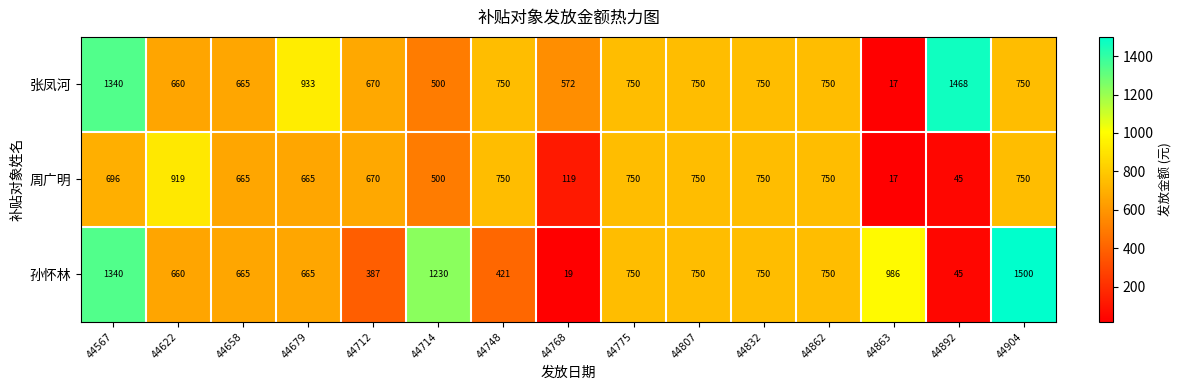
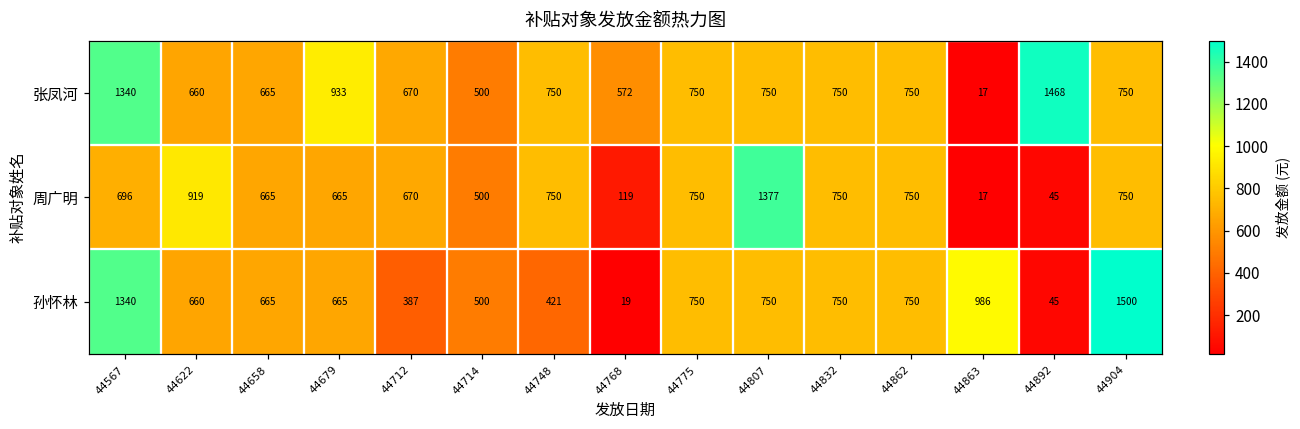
  {
    "张凤河": {
      "44567": 1340,
      "44622": 660,
      "44658": 665,
      "44679": 933,
      "44712": 670,
      "44714": 500,
      "44748": 750,
      "44768": 572,
      "44775": 750,
      "44807": 750,
      "44832": 750,
      "44862": 750,
      "44863": 17,
      "44892": 1468,
      "44904": 750
    },
    "周广明": {
      "44567": 696,
      "44622": 919,
      "44658": 665,
      "44679": 665,
      "44712": 670,
      "44714": 500,
      "44748": 750,
      "44768": 119,
      "44775": 750,
-     "44807": 750,
+     "44807": 1377,
      "44832": 750,
      "44862": 750,
      "44863": 17,
      "44892": 45,
      "44904": 750
    },
    "孙怀林": {
      "44567": 1340,
      "44622": 660,
      "44658": 665,
      "44679": 665,
      "44712": 387,
-     "44714": 1230,
+     "44714": 500,
      "44748": 421,
      "44768": 19,
      "44775": 750,
      "44807": 750,
      "44832": 750,
      "44862": 750,
      "44863": 986,
      "44892": 45,
      "44904": 1500
    }
  }
